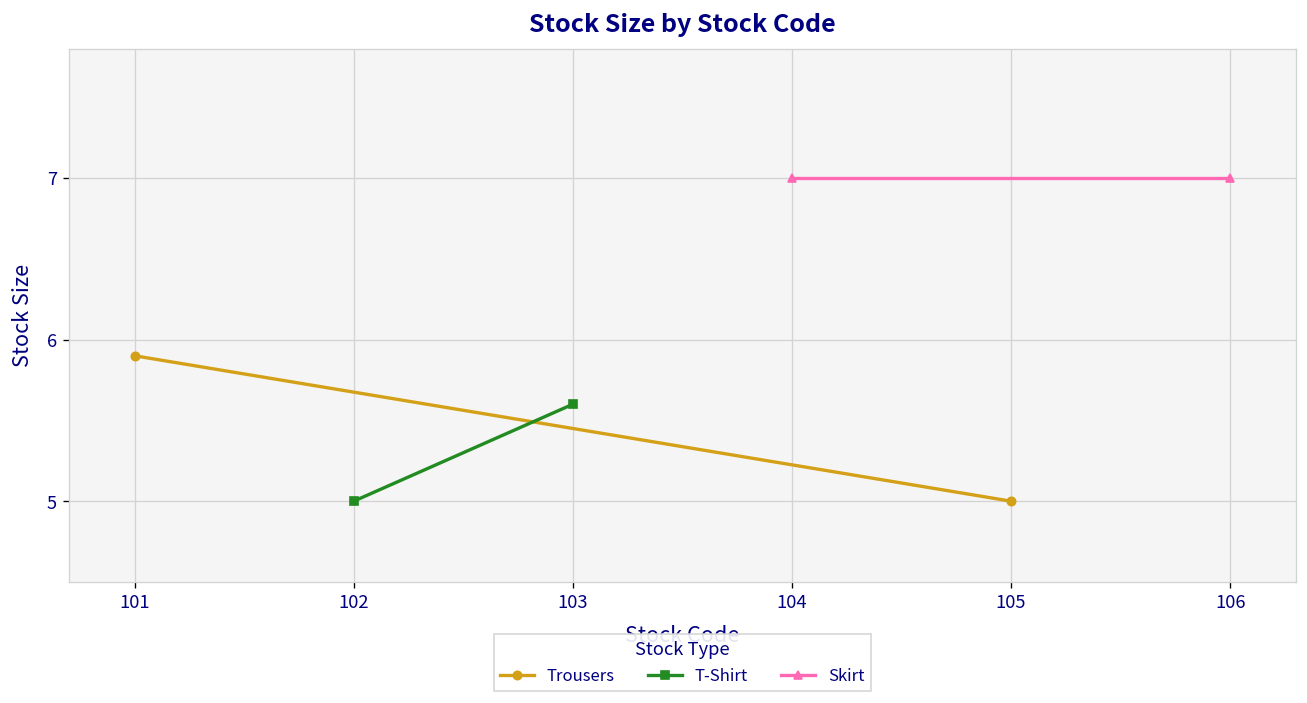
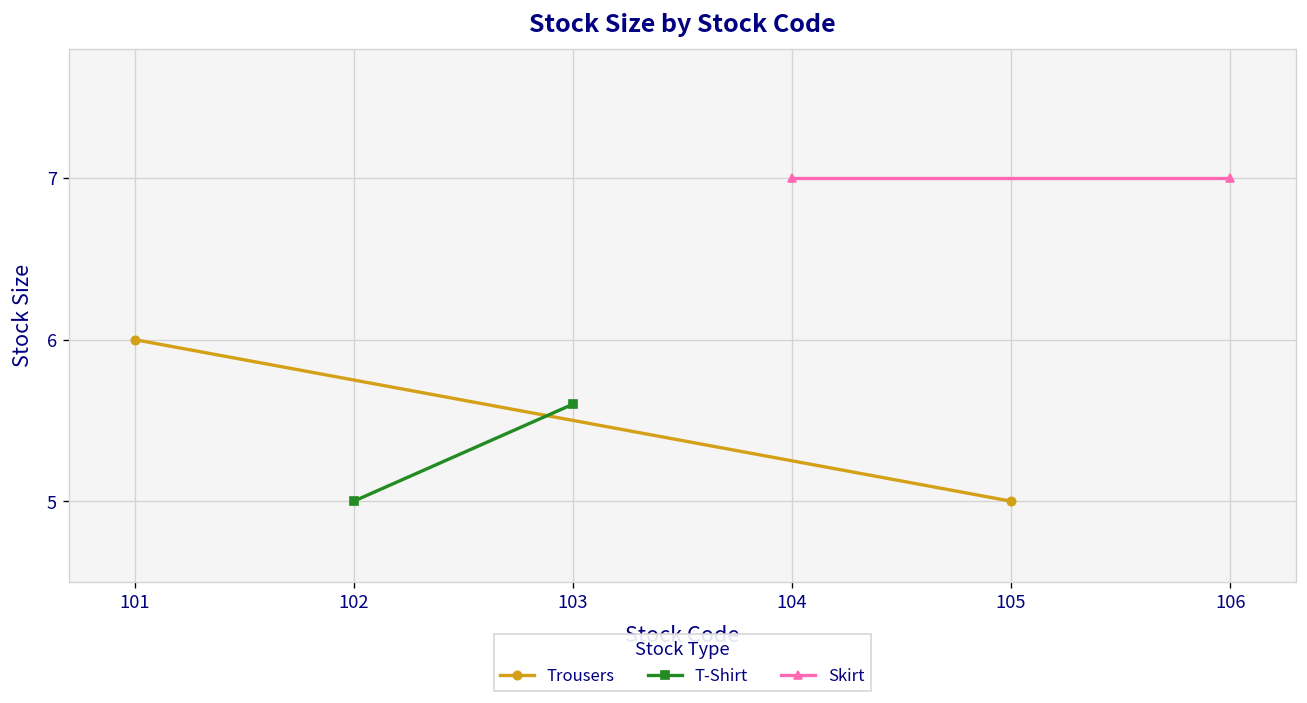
  {
    "Trousers": {
-     "101": 5.9,
+     "101": 6.0,
      "105": 5.0
    },
    "T-Shirt": {
      "102": 5.0,
      "103": 5.6
    },
    "Skirt": {
      "104": 7.0,
      "106": 7.0
    }
  }
